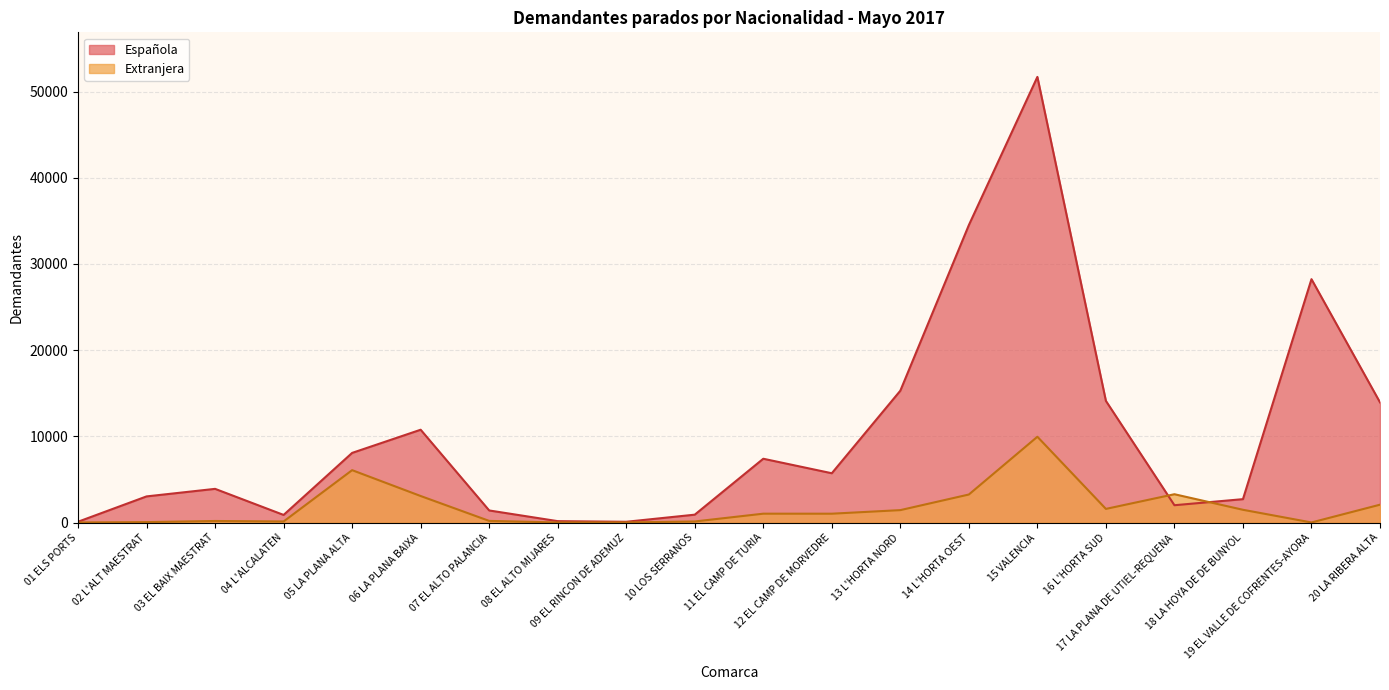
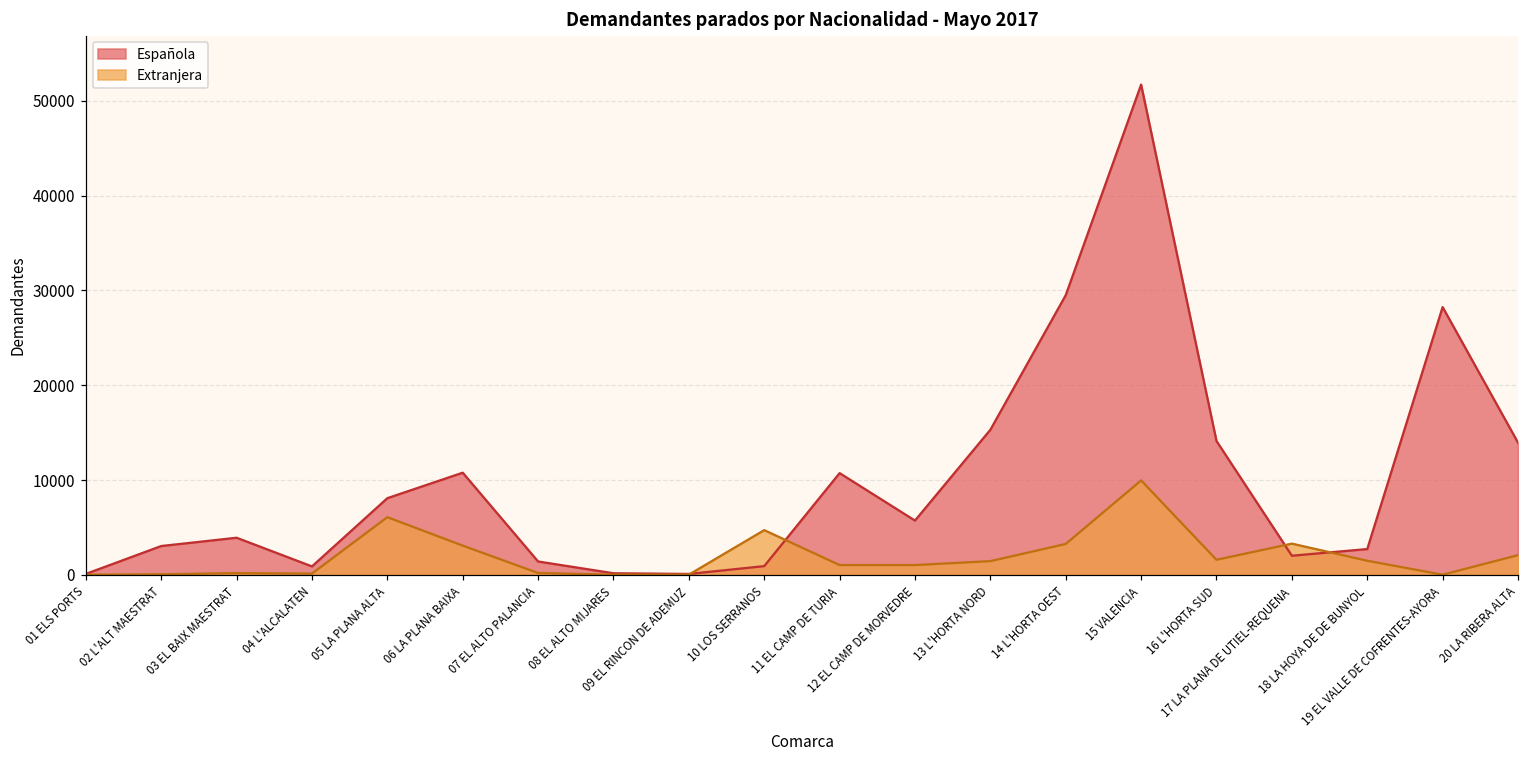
  {
    "Española": {
      "02 L'ALT MAESTRAT": 3000,
      "03 EL BAIX MAESTRAT": 4000,
      "04 L'ALCALATEN": 1000,
      "05 LA PLANA ALTA": 8000,
      "06 LA PLANA BAIXA": 11000,
      "07 EL ALTO PALANCIA": 1000,
      "10 LOS SERRANOS": 1000,
-     "11 EL CAMP DE TURIA": 7000,
+     "11 EL CAMP DE TURIA": 11000,
      "12 EL CAMP DE MORVEDRE": 6000,
      "13 L'HORTA NORD": 15000,
-     "14 L'HORTA OEST": 35000,
+     "14 L'HORTA OEST": 29000,
      "15 VALENCIA": 52000,
      "16 L'HORTA SUD": 14000,
      "17 LA PLANA DE UTIEL-REQUENA": 2000,
      "18 LA HOYA DE DE BUNYOL": 3000,
      "19 EL VALLE DE COFRENTES-AYORA": 28000,
      "20 LA RIBERA ALTA": 14000
    },
    "Extranjera": {
      "02 L'ALT MAESTRAT": 0,
      "03 EL BAIX MAESTRAT": 0,
      "04 L'ALCALATEN": 0,
      "05 LA PLANA ALTA": 6000,
      "06 LA PLANA BAIXA": 3000,
      "07 EL ALTO PALANCIA": 0,
-     "10 LOS SERRANOS": 0,
+     "10 LOS SERRANOS": 5000,
      "11 EL CAMP DE TURIA": 1000,
      "12 EL CAMP DE MORVEDRE": 1000,
      "13 L'HORTA NORD": 1000,
      "14 L'HORTA OEST": 3000,
      "15 VALENCIA": 10000,
      "16 L'HORTA SUD": 2000,
      "17 LA PLANA DE UTIEL-REQUENA": 3000,
      "18 LA HOYA DE DE BUNYOL": 1000,
      "19 EL VALLE DE COFRENTES-AYORA": 0,
      "20 LA RIBERA ALTA": 2000
    }
  }
